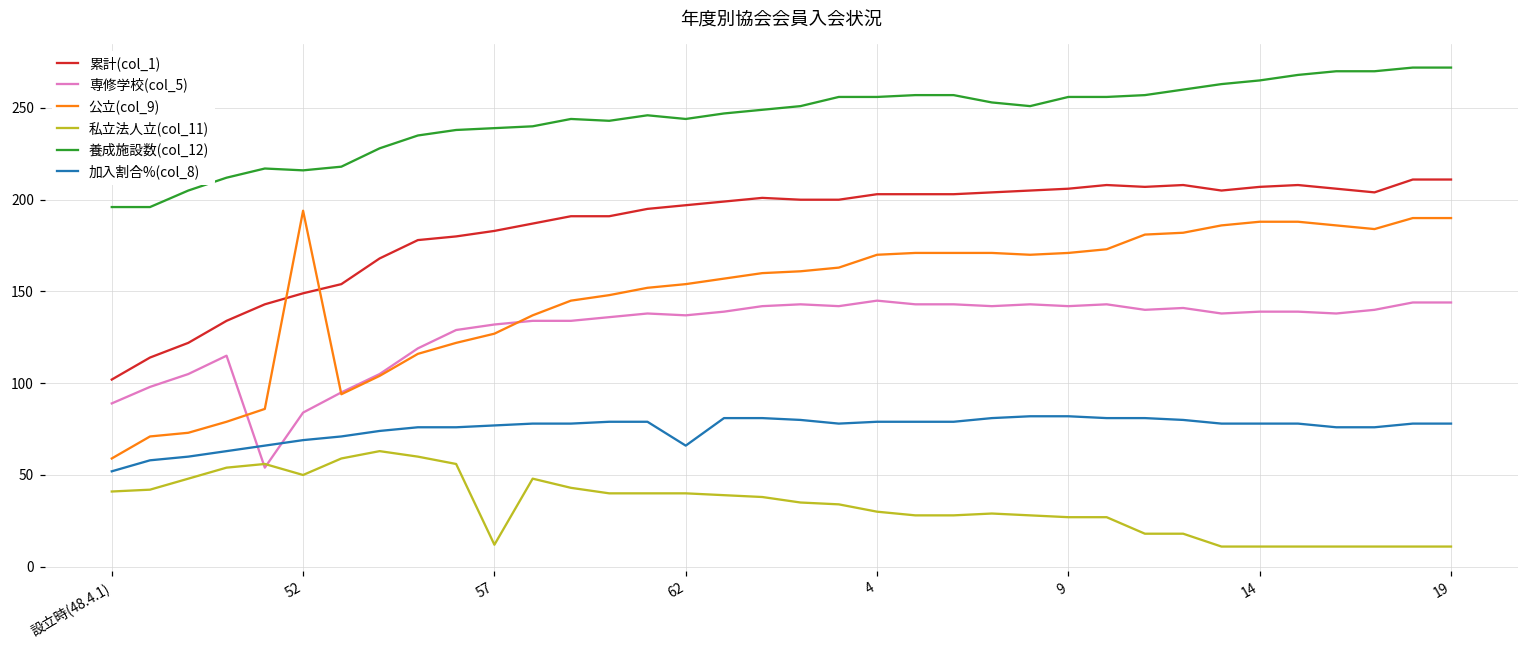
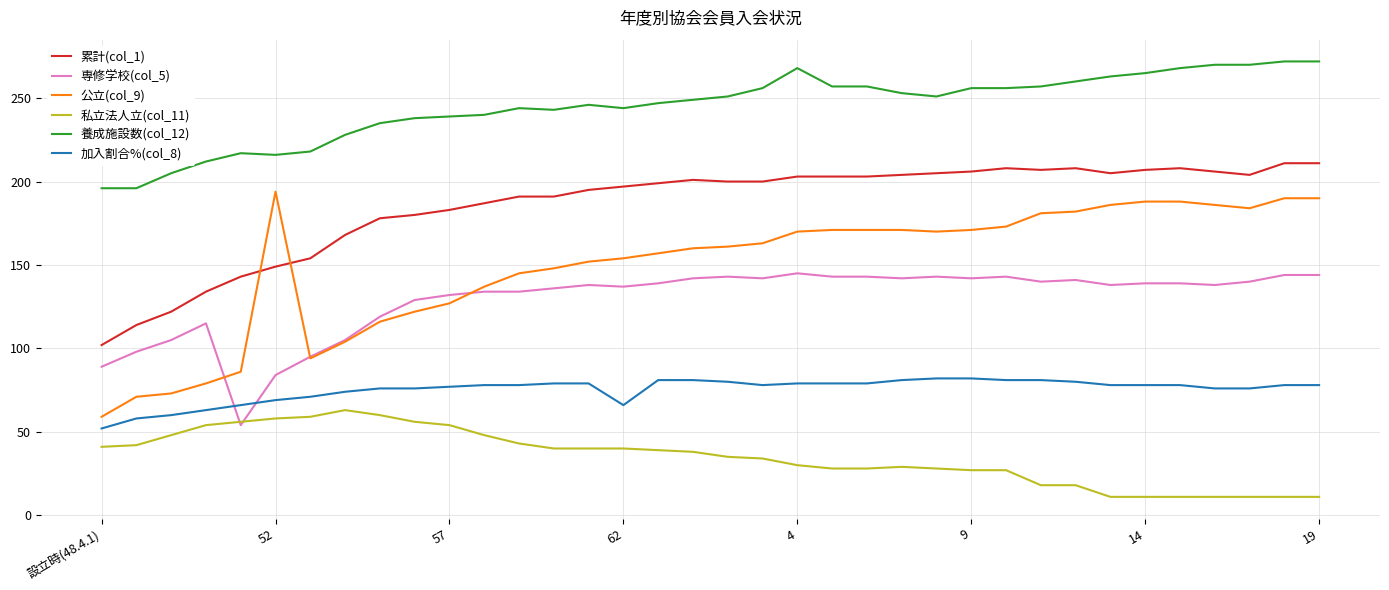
  {
    "累計(col_1)": {
      "設立時(48.4.1)": 102,
      "52": 149,
      "57": 183,
      "62": 197,
      "4": 203,
      "9": 206,
      "14": 207,
      "19": 211
    },
    "専修学校(col_5)": {
      "設立時(48.4.1)": 89,
      "52": 84,
      "57": 132,
      "62": 137,
      "4": 145,
      "9": 142,
      "14": 139,
      "19": 144
    },
    "公立(col_9)": {
      "設立時(48.4.1)": 59,
      "52": 194,
      "57": 127,
      "62": 154,
      "4": 170,
      "9": 171,
      "14": 188,
      "19": 190
    },
    "私立法人立(col_11)": {
      "設立時(48.4.1)": 41,
-     "52": 50,
-     "57": 12,
+     "52": 58,
+     "57": 54,
      "62": 40,
      "4": 30,
      "9": 27,
      "14": 11,
      "19": 11
    },
    "養成施設数(col_12)": {
      "設立時(48.4.1)": 196,
      "52": 216,
      "57": 239,
      "62": 244,
-     "4": 256,
+     "4": 268,
      "9": 256,
      "14": 265,
      "19": 272
    },
    "加入割合%(col_8)": {
      "設立時(48.4.1)": 52,
      "52": 69,
      "57": 77,
      "62": 66,
      "4": 79,
      "9": 82,
      "14": 78,
      "19": 78
    }
  }
